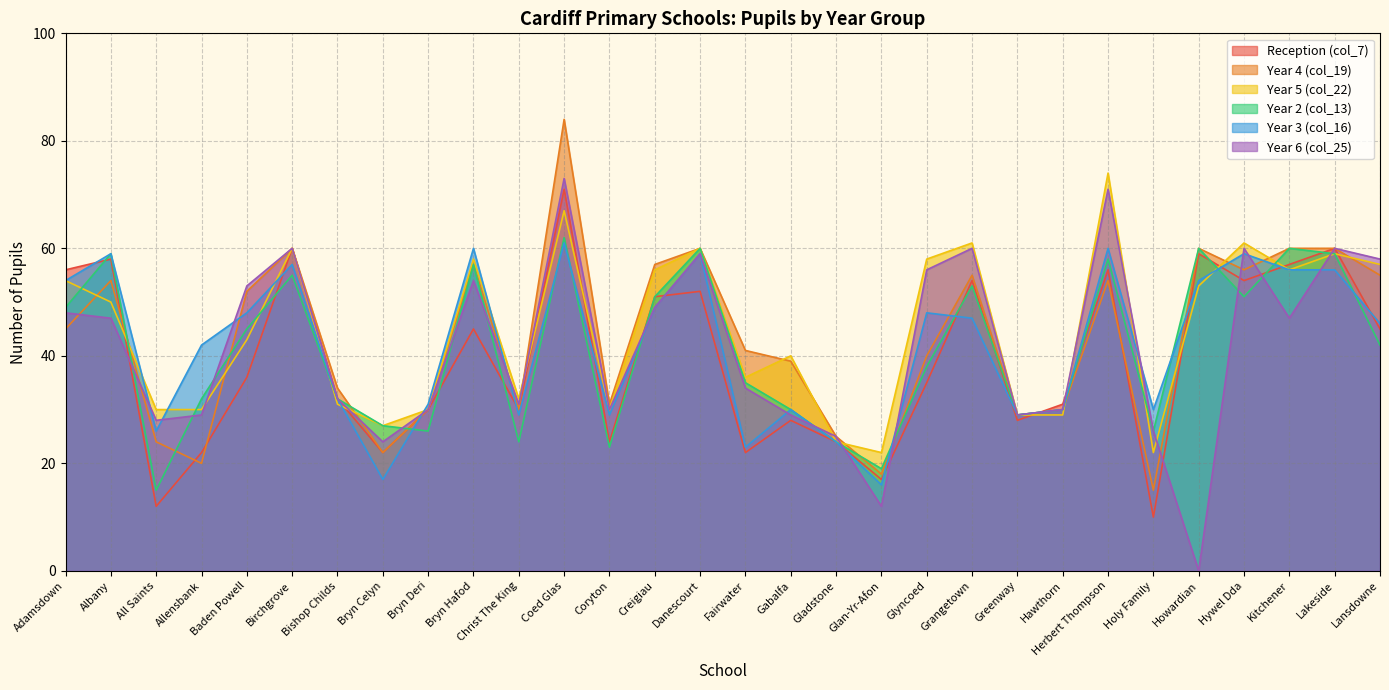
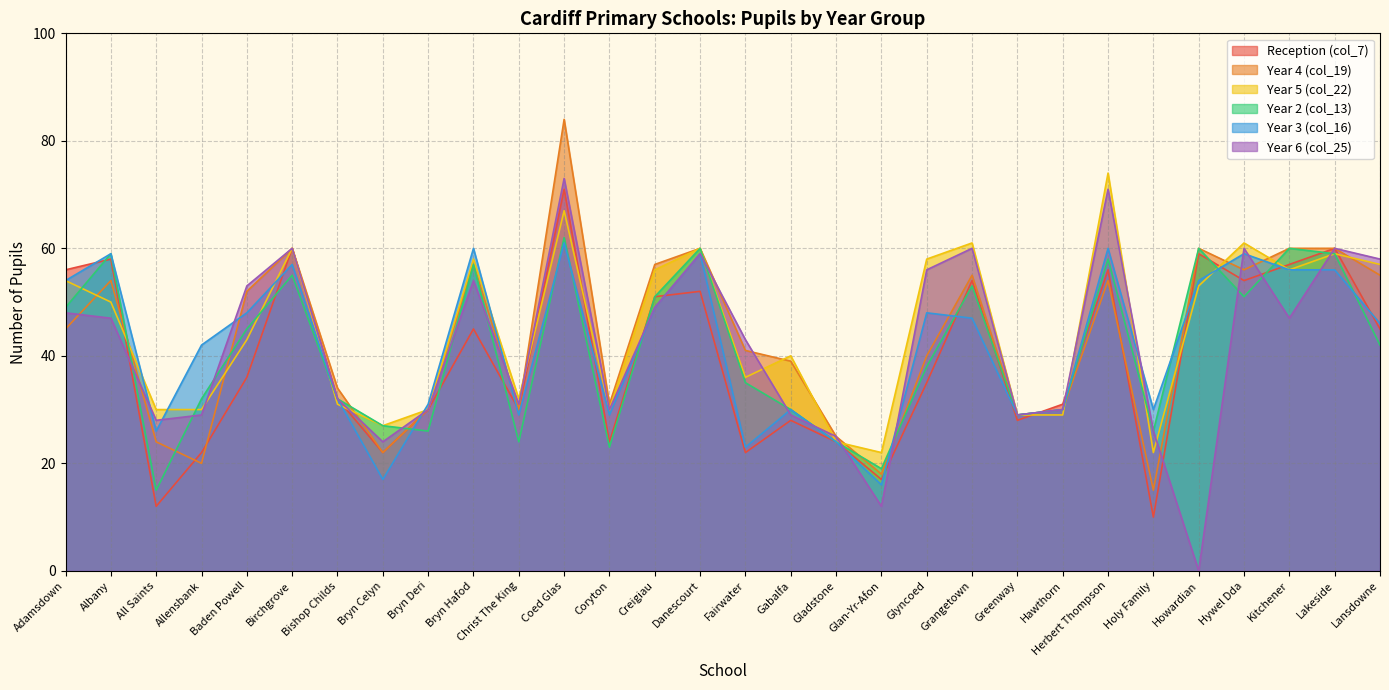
  {
    "Year 5 (col_22)": {
      "Albany": 50,
      "All Saints": 30,
      "Allensbank": 30,
      "Baden Powell": 43,
      "Bishop Childs": 31,
      "Bryn Hafod": 58,
      "Christ The King": 32,
      "Coed Glas": 67,
      "Creigiau": 56,
      "Fairwater": 36,
      "Gabalfa": 40,
      "Glan-Yr-Afon": 22,
      "Glyncoed": 58,
      "Grangetown": 61,
      "Hawthorn": 29,
      "Herbert Thompson": 74,
      "Holy Family": 22,
      "Howardian": 53,
      "Hywel Dda": 61,
      "Lansdowne": 57
    },
    "Year 2 (col_13)": {
      "Adamsdown": 49,
      "All Saints": 15,
      "Allensbank": 32,
      "Baden Powell": 45,
      "Birchgrove": 55,
      "Bryn Deri": 26,
      "Christ The King": 24,
      "Coed Glas": 62,
      "Coryton": 23,
      "Fairwater": 35,
      "Glan-Yr-Afon": 19,
      "Glyncoed": 38,
      "Grangetown": 53,
      "Herbert Thompson": 58,
      "Hywel Dda": 51,
      "Lansdowne": 42
    },
    "Year 3 (col_16)": {
      "All Saints": 26,
      "Allensbank": 42,
      "Baden Powell": 48,
      "Birchgrove": 57,
      "Bryn Celyn": 17,
      "Bryn Deri": 31,
      "Bryn Hafod": 60,
      "Christ The King": 29,
      "Coed Glas": 61,
      "Coryton": 29,
      "Fairwater": 23,
      "Glan-Yr-Afon": 16,
      "Glyncoed": 48,
      "Grangetown": 47,
      "Herbert Thompson": 60,
      "Holy Family": 30,
      "Howardian": 54,
      "Hywel Dda": 59,
      "Lakeside": 56,
      "Lansdowne": 46
    },
    "Year 6 (col_25)": {
      "Adamsdown": 48,
      "Albany": 47,
      "All Saints": 28,
      "Allensbank": 29,
      "Baden Powell": 53,
      "Bryn Celyn": 24,
      "Bryn Hafod": 54,
      "Christ The King": 31,
      "Coed Glas": 73,
-     "Fairwater": 34,
+     "Fairwater": 43,
      "Gabalfa": 29,
      "Glan-Yr-Afon": 12,
      "Glyncoed": 56,
      "Grangetown": 60,
      "Herbert Thompson": 71,
      "Howardian": 0,
      "Hywel Dda": 60,
      "Kitchener": 47,
      "Lansdowne": 58
    }
  }
